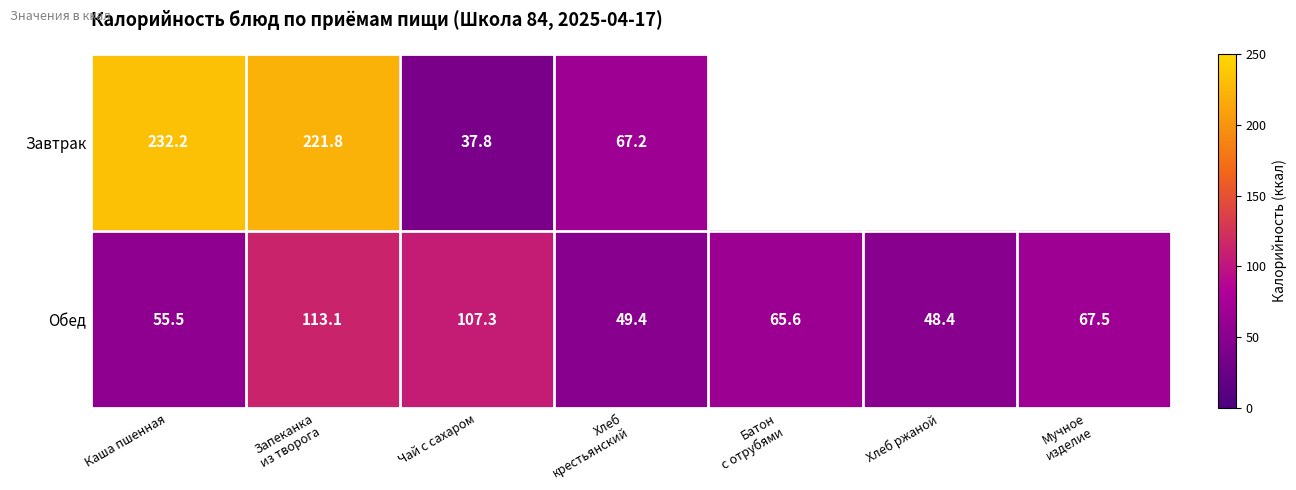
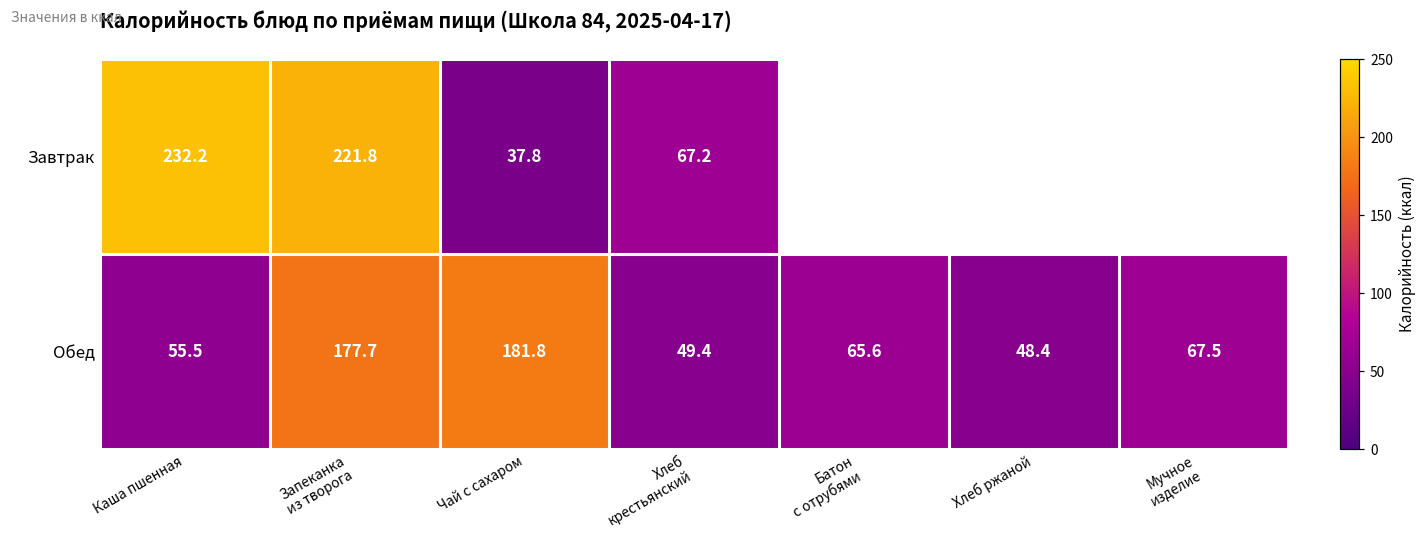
  {
    "Завтрак": {
      "Каша пшенная": 232.2,
      "Запеканка из творога": 221.8,
      "Чай с сахаром": 37.8,
      "Хлеб крестьянский": 67.2
    },
    "Обед": {
      "Каша пшенная": 55.5,
-     "Запеканка из творога": 113.1,
-     "Чай с сахаром": 107.3,
+     "Запеканка из творога": 177.7,
+     "Чай с сахаром": 181.8,
      "Хлеб крестьянский": 49.4,
      "Батон с отрубями": 65.6,
      "Хлеб ржаной": 48.4,
      "Мучное изделие": 67.5
    }
  }
